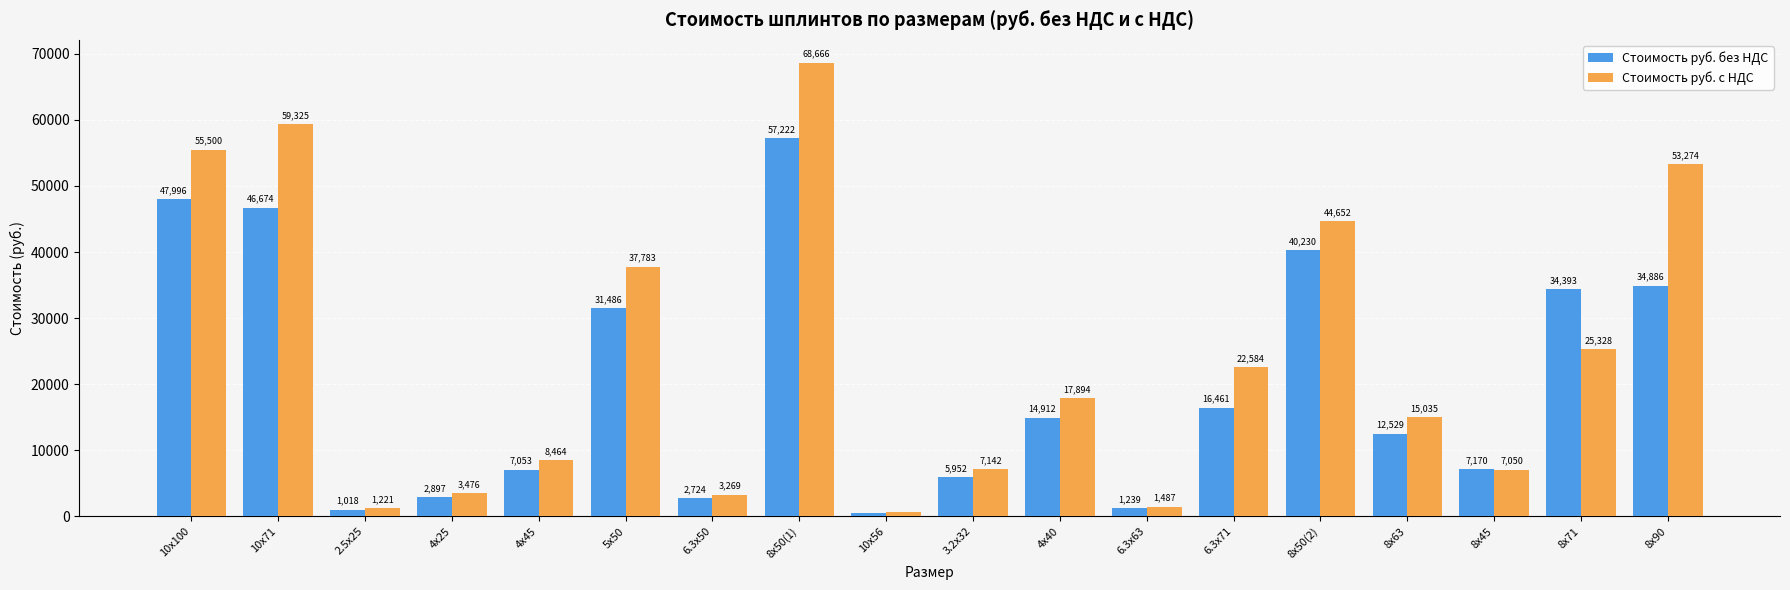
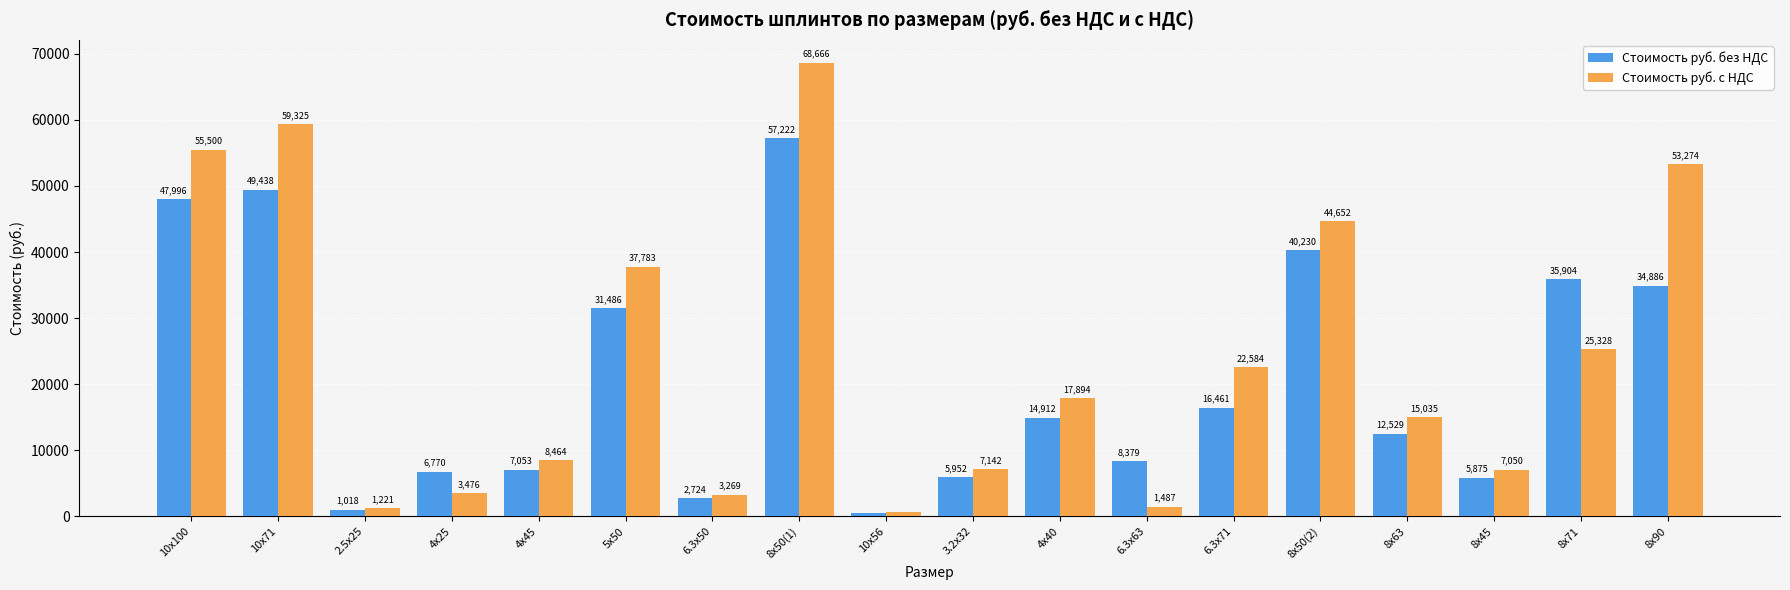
  {
    "Стоимость руб. без НДС": {
      "10х100": "47,996",
-     "10х71": "46,674",
+     "10х71": "49,438",
      "2.5х25": "1,018",
-     "4х25": "2,897",
+     "4х25": "6,770",
      "4х45": "7,053",
      "5х50": "31,486",
      "6.3х50": "2,724",
      "8х50(1)": "57,222",
      "3.2х32": "5,952",
      "4х40": "14,912",
-     "6.3х63": "1,239",
+     "6.3х63": "8,379",
      "6.3х71": "16,461",
      "8х50(2)": "40,230",
      "8х63": "12,529",
-     "8х45": "7,170",
-     "8х71": "34,393",
+     "8х45": "5,875",
+     "8х71": "35,904",
      "8х90": "34,886"
    },
    "Стоимость руб. с НДС": {
      "10х100": "55,500",
      "10х71": "59,325",
      "2.5х25": "1,221",
      "4х25": "3,476",
      "4х45": "8,464",
      "5х50": "37,783",
      "6.3х50": "3,269",
      "8х50(1)": "68,666",
      "3.2х32": "7,142",
      "4х40": "17,894",
      "6.3х63": "1,487",
      "6.3х71": "22,584",
      "8х50(2)": "44,652",
      "8х63": "15,035",
      "8х45": "7,050",
      "8х71": "25,328",
      "8х90": "53,274"
    }
  }
